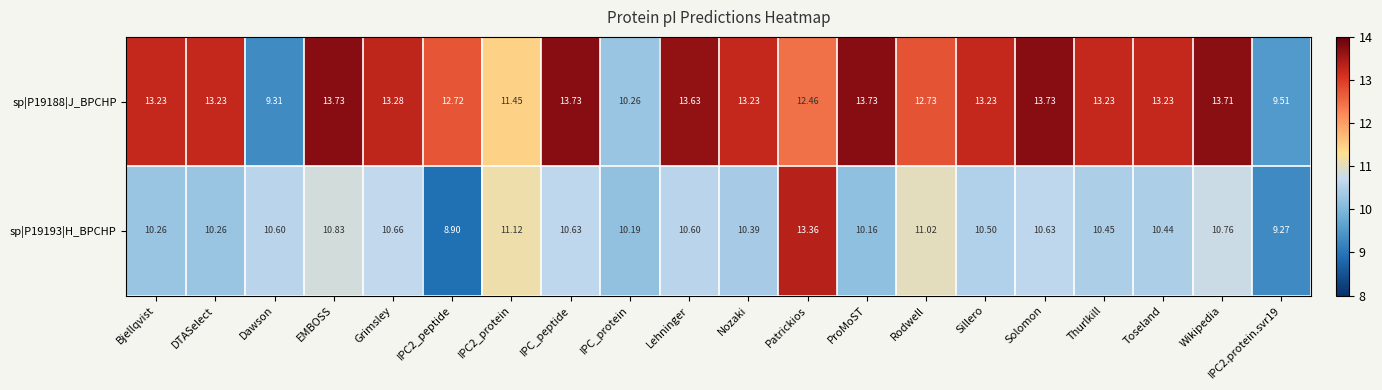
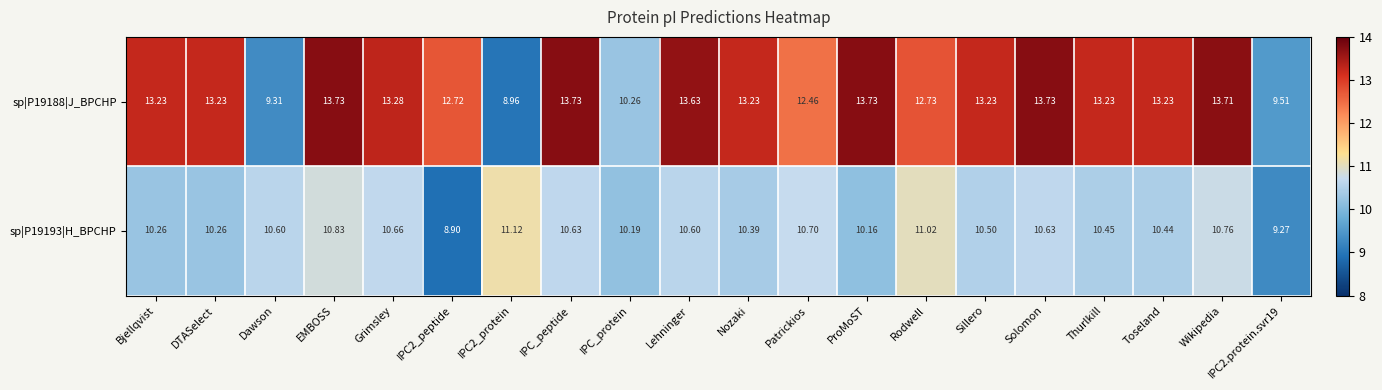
  {
    "sp|P19188|J_BPCHP": {
      "Bjellqvist": 13.23,
      "DTASelect": 13.23,
      "Dawson": 9.31,
      "EMBOSS": 13.73,
      "Grimsley": 13.28,
      "IPC2_peptide": 12.72,
-     "IPC2_protein": 11.45,
+     "IPC2_protein": 8.96,
      "IPC_peptide": 13.73,
      "IPC_protein": 10.26,
      "Lehninger": 13.63,
      "Nozaki": 13.23,
      "Patrickios": 12.46,
      "ProMoST": 13.73,
      "Rodwell": 12.73,
      "Sillero": 13.23,
      "Solomon": 13.73,
      "Thurlkill": 13.23,
      "Toseland": 13.23,
      "Wikipedia": 13.71,
      "IPC2.protein.svr19": 9.51
    },
    "sp|P19193|H_BPCHP": {
      "Bjellqvist": 10.26,
      "DTASelect": 10.26,
      "Dawson": 10.60,
      "EMBOSS": 10.83,
      "Grimsley": 10.66,
      "IPC2_peptide": 8.90,
      "IPC2_protein": 11.12,
      "IPC_peptide": 10.63,
      "IPC_protein": 10.19,
      "Lehninger": 10.60,
      "Nozaki": 10.39,
-     "Patrickios": 13.36,
+     "Patrickios": 10.70,
      "ProMoST": 10.16,
      "Rodwell": 11.02,
      "Sillero": 10.50,
      "Solomon": 10.63,
      "Thurlkill": 10.45,
      "Toseland": 10.44,
      "Wikipedia": 10.76,
      "IPC2.protein.svr19": 9.27
    }
  }
